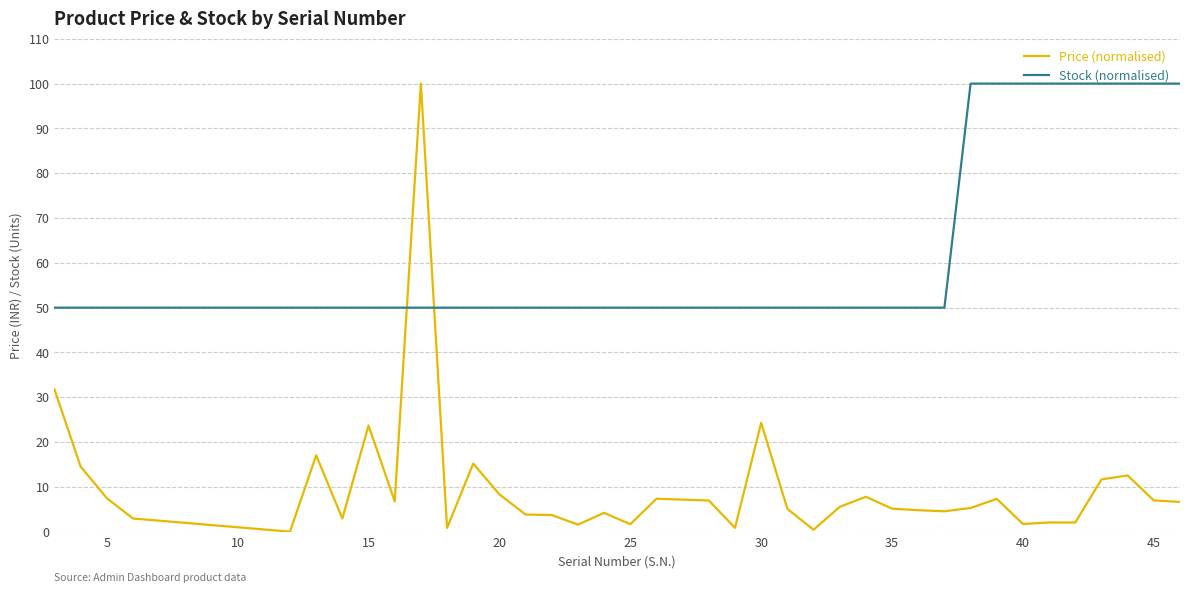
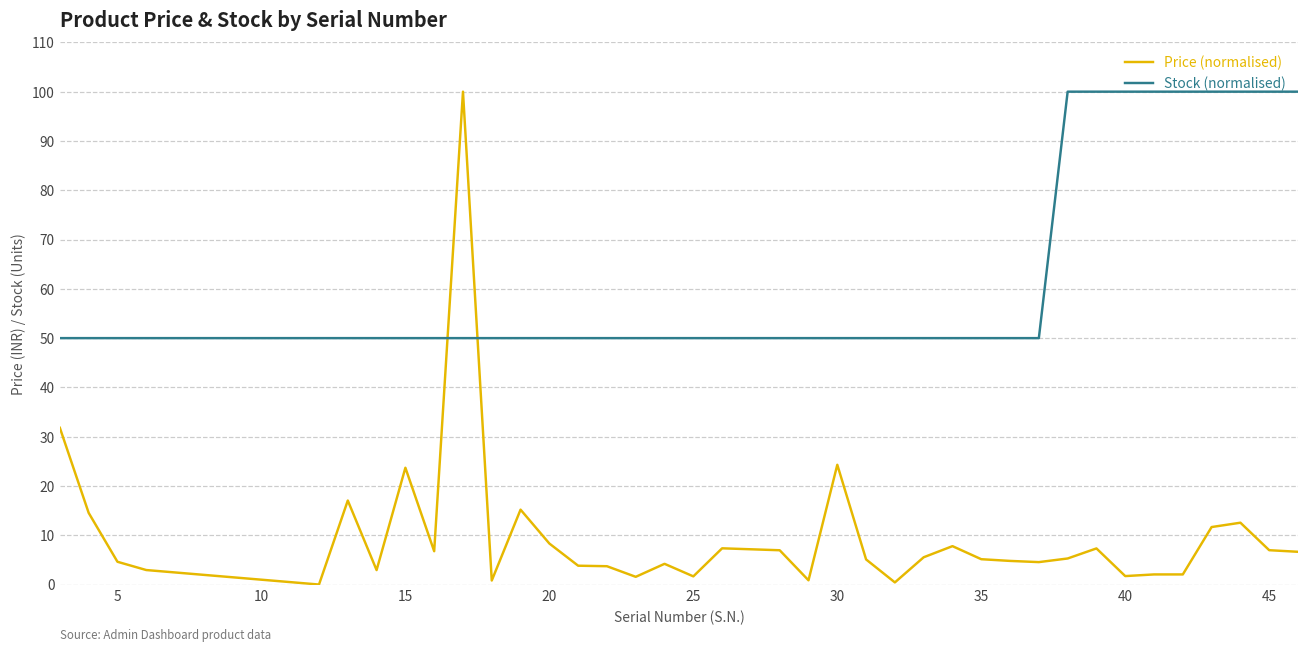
  {
    "Price (normalised)": {
-     "5": 7,
+     "5": 5,
      "15": 24,
      "20": 8,
      "25": 2,
      "30": 24,
      "35": 5,
      "40": 2,
      "45": 7
    },
    "Stock (normalised)": {
      "5": 50,
      "15": 50,
      "20": 50,
      "25": 50,
      "30": 50,
      "35": 50,
      "40": 100,
      "45": 100
    }
  }
